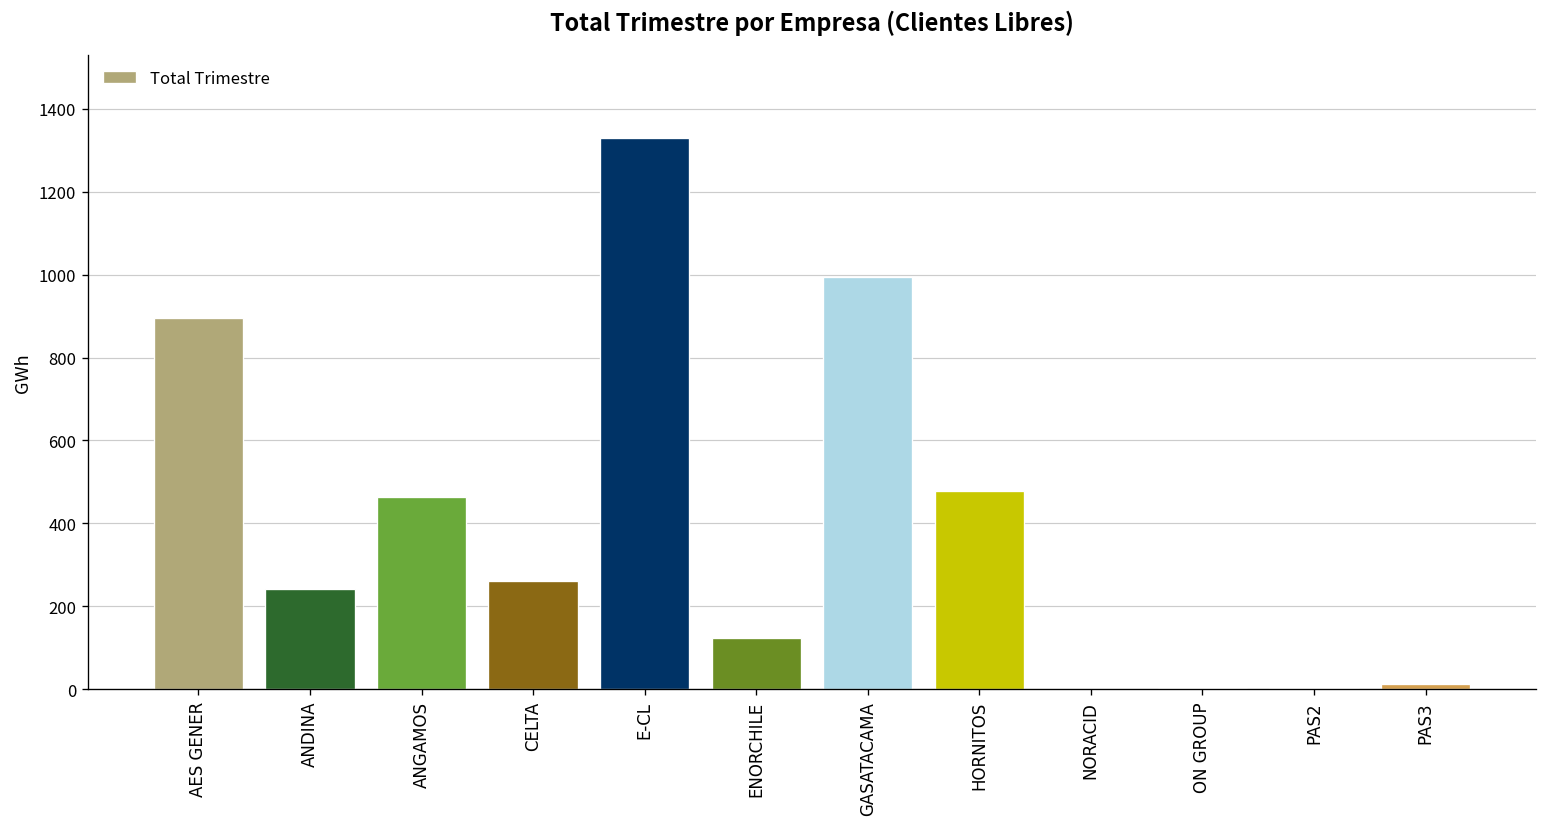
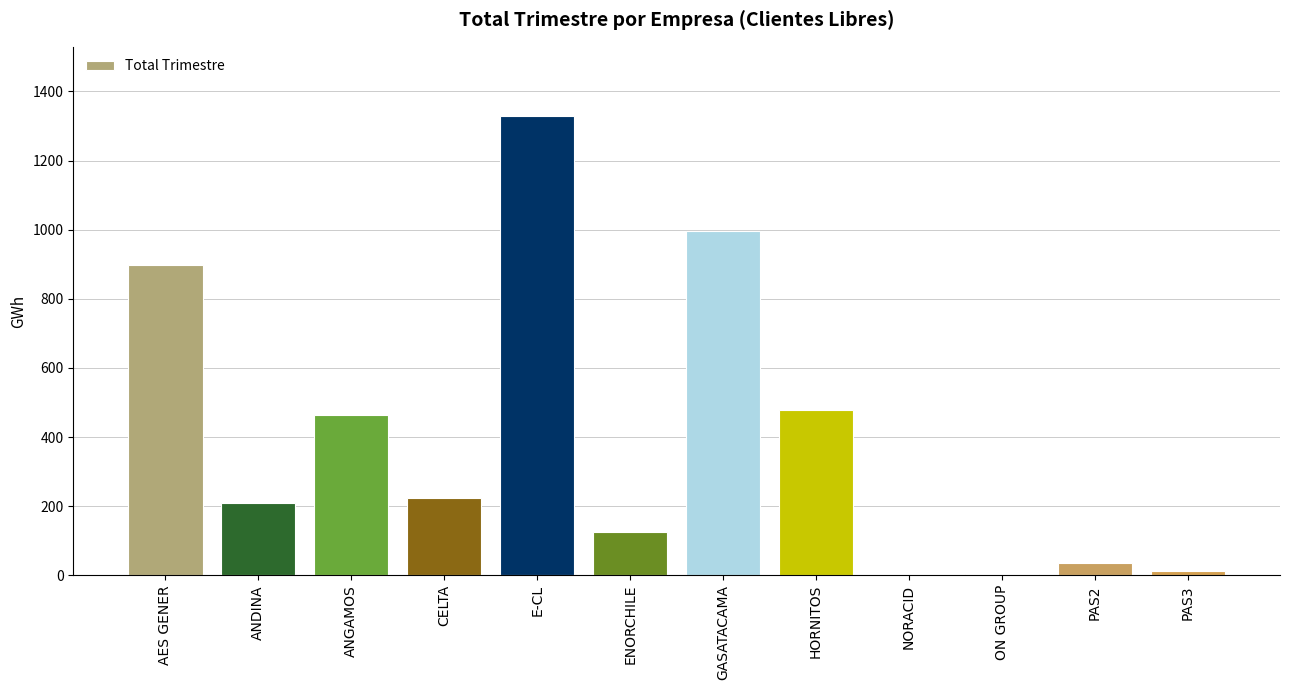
  {
    "AES GENER": 900,
-   "ANDINA": 240,
+   "ANDINA": 210,
    "ANGAMOS": 460,
-   "CELTA": 260,
+   "CELTA": 220,
    "E-CL": 1330,
    "ENORCHILE": 120,
    "GASATACAMA": 1000,
    "HORNITOS": 480,
-   "PAS2": 0,
+   "PAS2": 30,
    "PAS3": 10
  }
